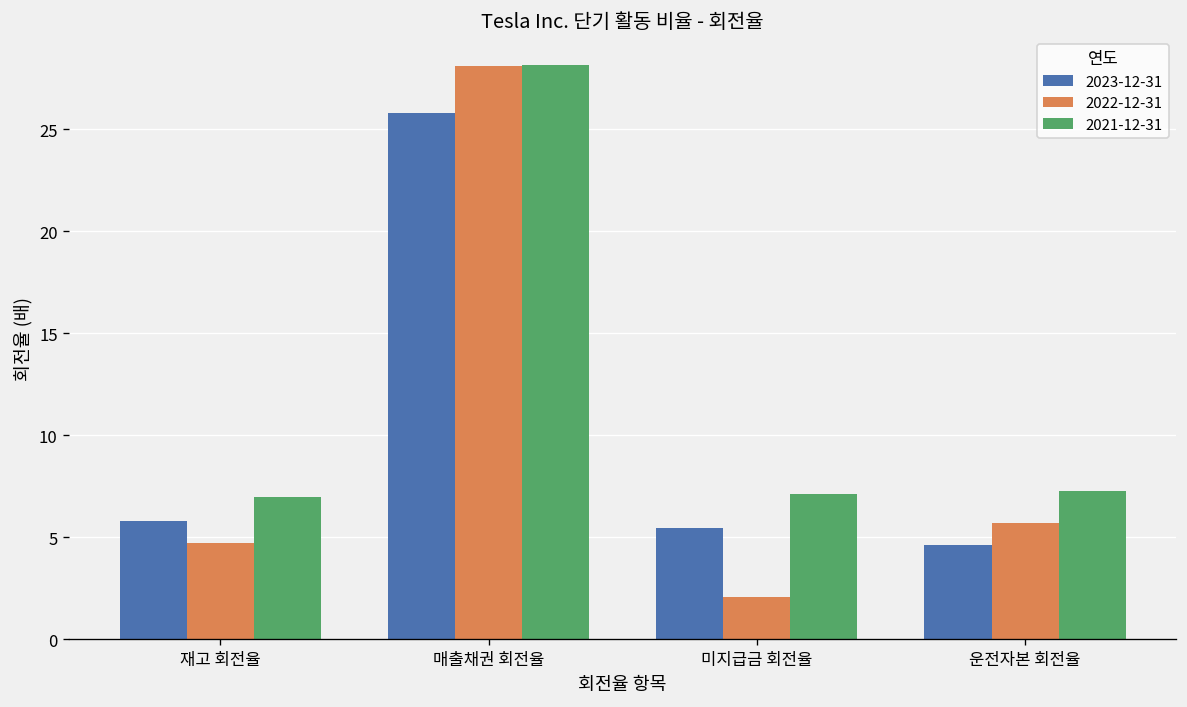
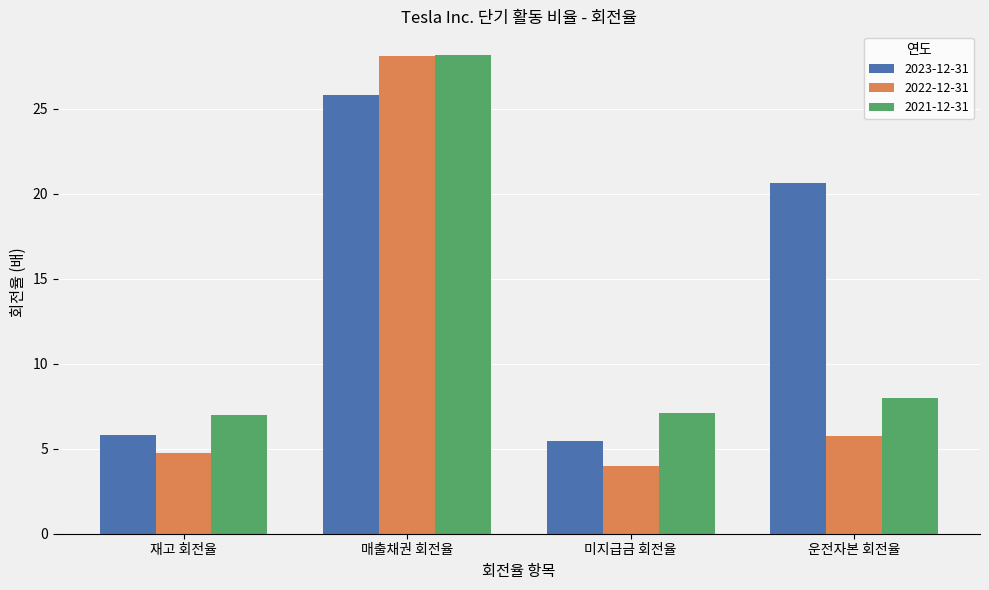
  {
    "2023-12-31": {
      "재고 회전율": 5.8,
      "매출채권 회전율": 25.8,
      "미지급금 회전율": 5.5,
-     "운전자본 회전율": 4.6
+     "운전자본 회전율": 20.6
    },
    "2022-12-31": {
      "재고 회전율": 4.7,
      "매출채권 회전율": 28.1,
-     "미지급금 회전율": 2.1,
+     "미지급금 회전율": 4.0,
      "운전자본 회전율": 5.7
    },
    "2021-12-31": {
      "재고 회전율": 7.0,
      "매출채권 회전율": 28.1,
      "미지급금 회전율": 7.1,
-     "운전자본 회전율": 7.3
+     "운전자본 회전율": 8.0
    }
  }
